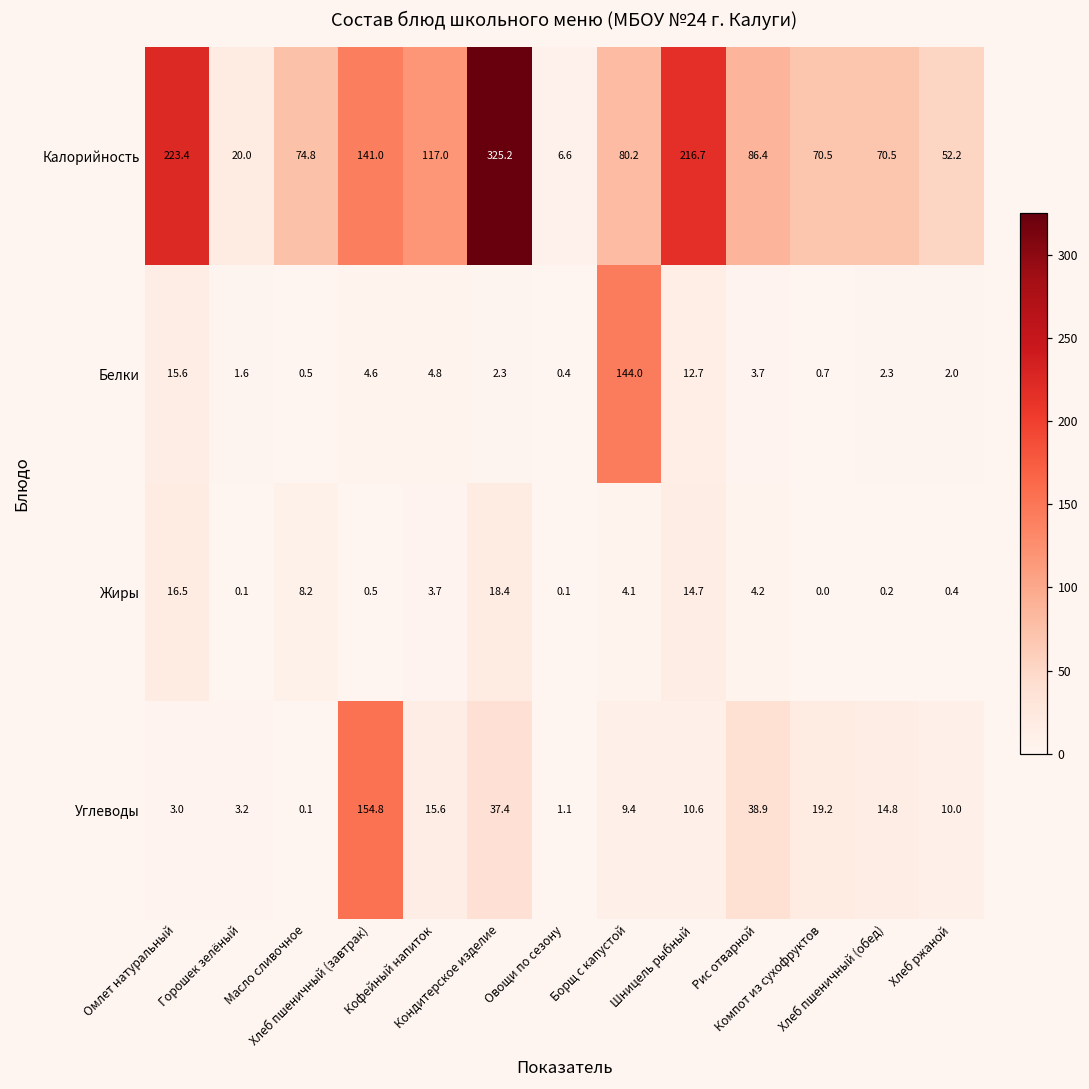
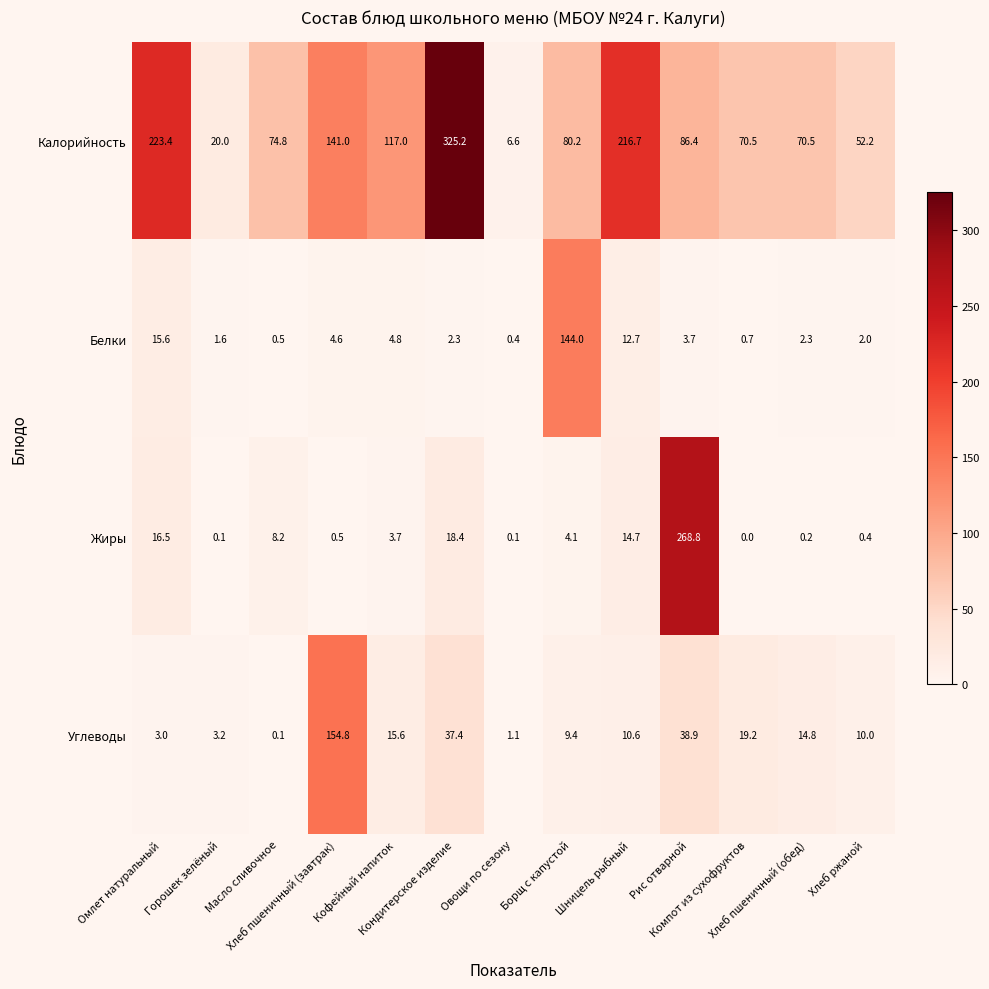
  {
    "Калорийность": {
      "Омлет натуральный": 223.4,
      "Горошек зелёный": 20.0,
      "Масло сливочное": 74.8,
      "Хлеб пшеничный (завтрак)": 141.0,
      "Кофейный напиток": 117.0,
      "Кондитерское изделие": 325.2,
      "Овощи по сезону": 6.6,
      "Борщ с капустой": 80.2,
      "Шницель рыбный": 216.7,
      "Рис отварной": 86.4,
      "Компот из сухофруктов": 70.5,
      "Хлеб пшеничный (обед)": 70.5,
      "Хлеб ржаной": 52.2
    },
    "Белки": {
      "Омлет натуральный": 15.6,
      "Горошек зелёный": 1.6,
      "Масло сливочное": 0.5,
      "Хлеб пшеничный (завтрак)": 4.6,
      "Кофейный напиток": 4.8,
      "Кондитерское изделие": 2.3,
      "Овощи по сезону": 0.4,
      "Борщ с капустой": 144.0,
      "Шницель рыбный": 12.7,
      "Рис отварной": 3.7,
      "Компот из сухофруктов": 0.7,
      "Хлеб пшеничный (обед)": 2.3,
      "Хлеб ржаной": 2.0
    },
    "Жиры": {
      "Омлет натуральный": 16.5,
      "Горошек зелёный": 0.1,
      "Масло сливочное": 8.2,
      "Хлеб пшеничный (завтрак)": 0.5,
      "Кофейный напиток": 3.7,
      "Кондитерское изделие": 18.4,
      "Овощи по сезону": 0.1,
      "Борщ с капустой": 4.1,
      "Шницель рыбный": 14.7,
-     "Рис отварной": 4.2,
+     "Рис отварной": 268.8,
      "Компот из сухофруктов": 0.0,
      "Хлеб пшеничный (обед)": 0.2,
      "Хлеб ржаной": 0.4
    },
    "Углеводы": {
      "Омлет натуральный": 3.0,
      "Горошек зелёный": 3.2,
      "Масло сливочное": 0.1,
      "Хлеб пшеничный (завтрак)": 154.8,
      "Кофейный напиток": 15.6,
      "Кондитерское изделие": 37.4,
      "Овощи по сезону": 1.1,
      "Борщ с капустой": 9.4,
      "Шницель рыбный": 10.6,
      "Рис отварной": 38.9,
      "Компот из сухофруктов": 19.2,
      "Хлеб пшеничный (обед)": 14.8,
      "Хлеб ржаной": 10.0
    }
  }
